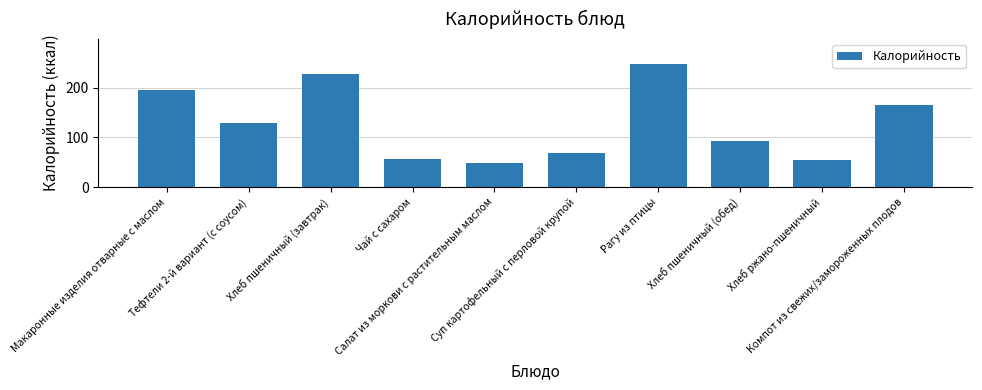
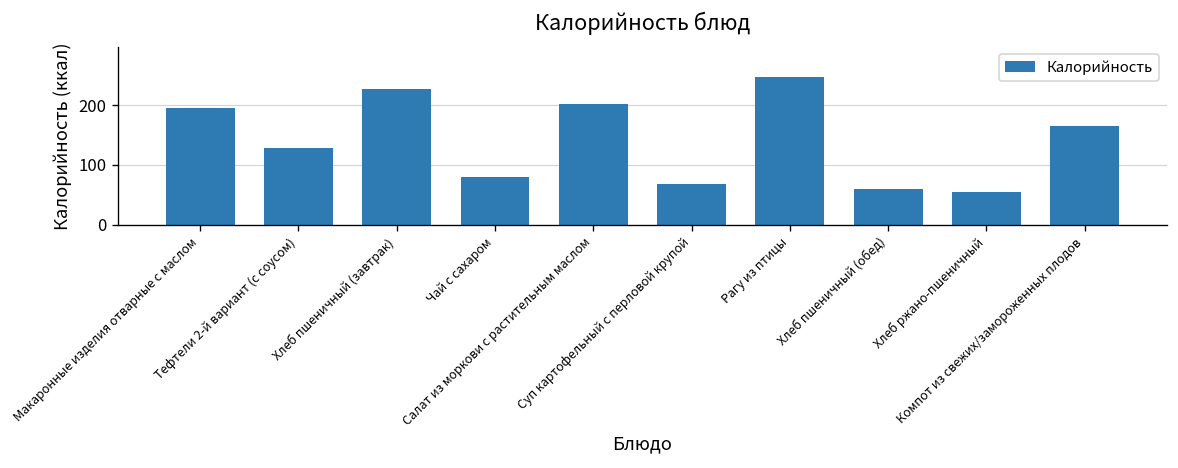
  {
    "Макаронные изделия отварные с маслом": 200,
    "Тефтели 2-й вариант (с соусом)": 130,
    "Хлеб пшеничный (завтрак)": 230,
-   "Чай с сахаром": 60,
-   "Салат из моркови с растительным маслом": 50,
+   "Чай с сахаром": 80,
+   "Салат из моркови с растительным маслом": 200,
    "Суп картофельный с перловой крупой": 70,
    "Рагу из птицы": 250,
-   "Хлеб пшеничный (обед)": 90,
+   "Хлеб пшеничный (обед)": 60,
    "Хлеб ржано-пшеничный": 50,
    "Компот из свежих/замороженных плодов": 170
  }
